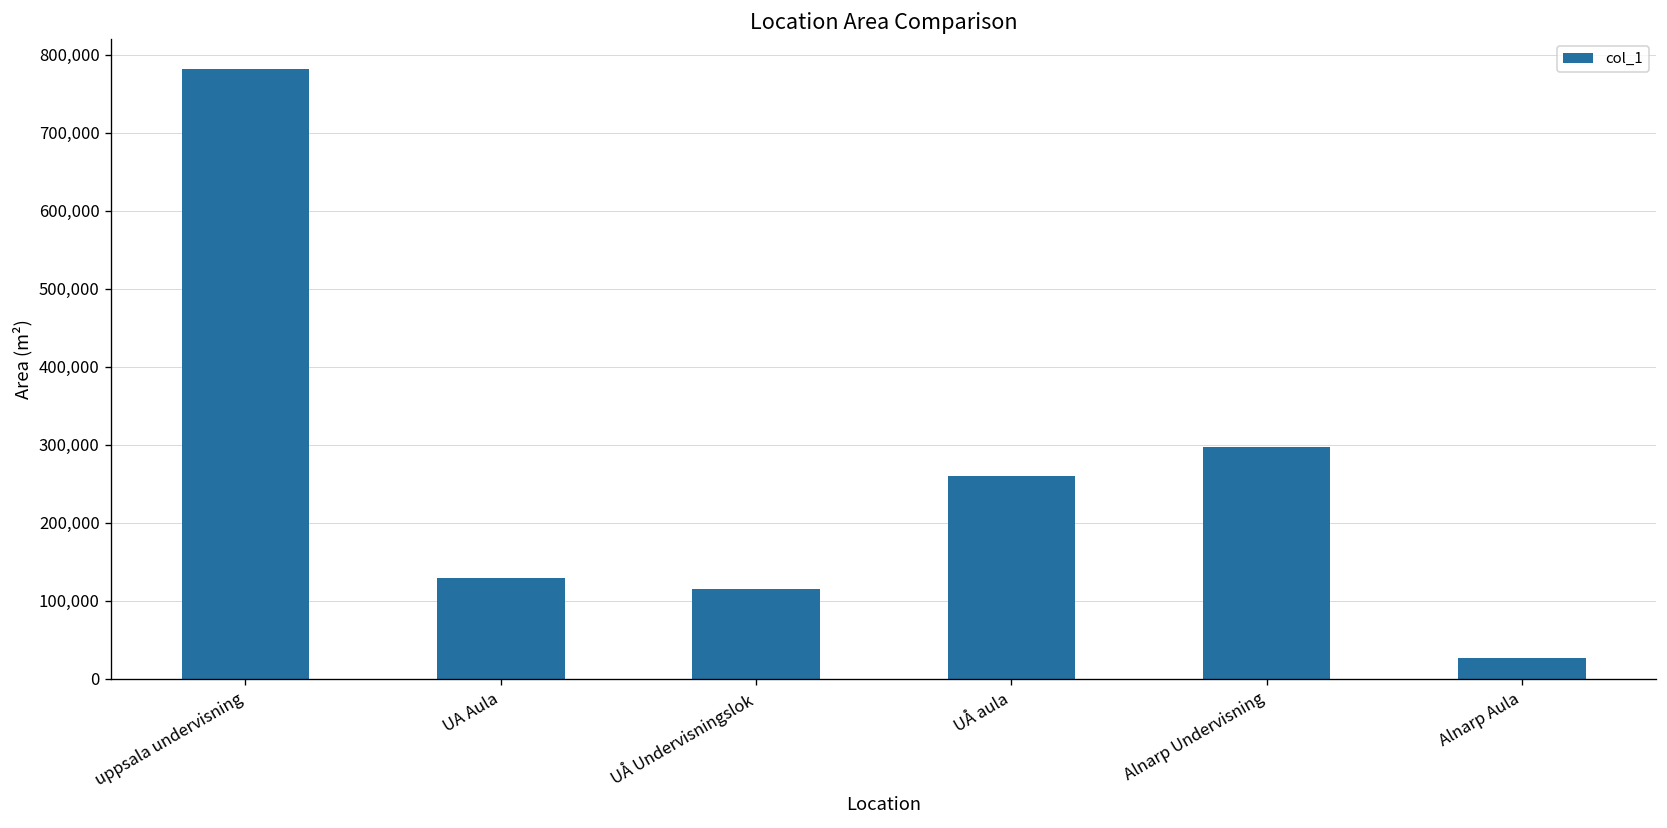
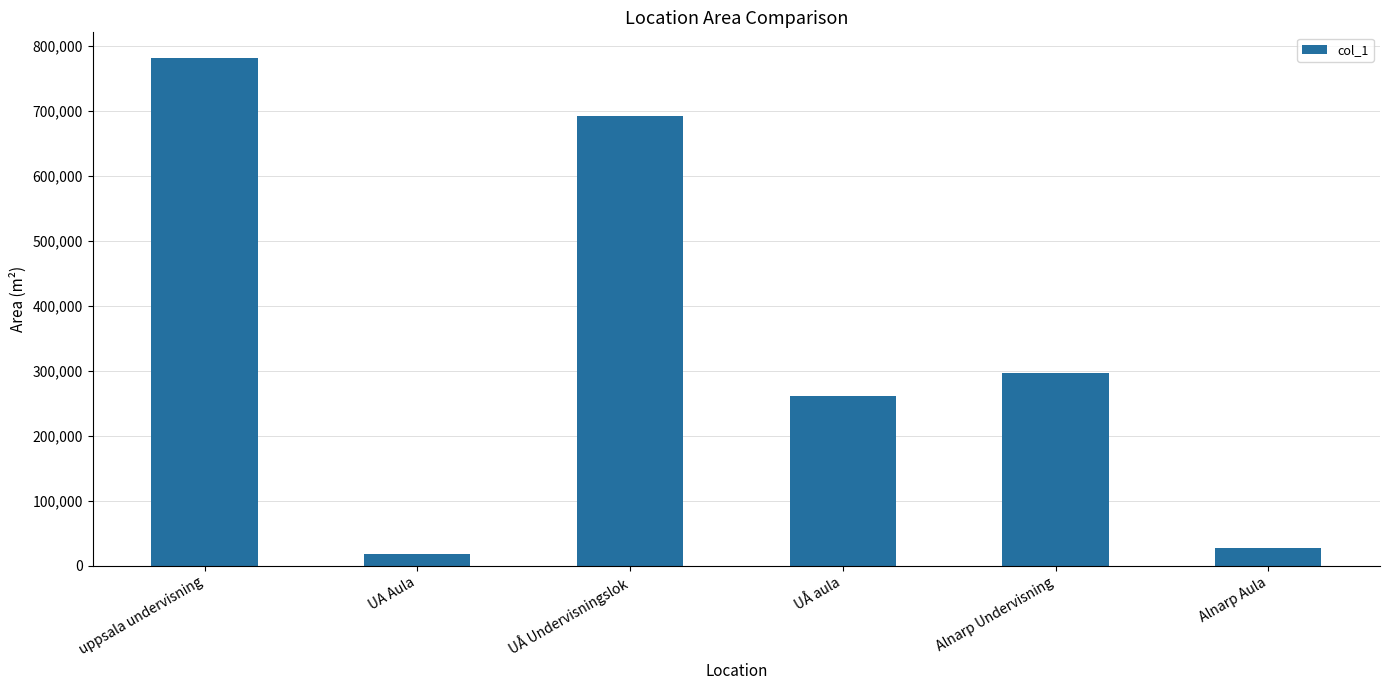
  {
    "uppsala undervisning": "780,000",
-   "UA Aula": "130,000",
-   "UÅ Undervisningslok": "120,000",
+   "UA Aula": "20,000",
+   "UÅ Undervisningslok": "690,000",
    "UÅ aula": "260,000",
    "Alnarp Undervisning": "300,000",
    "Alnarp Aula": "30,000"
  }
